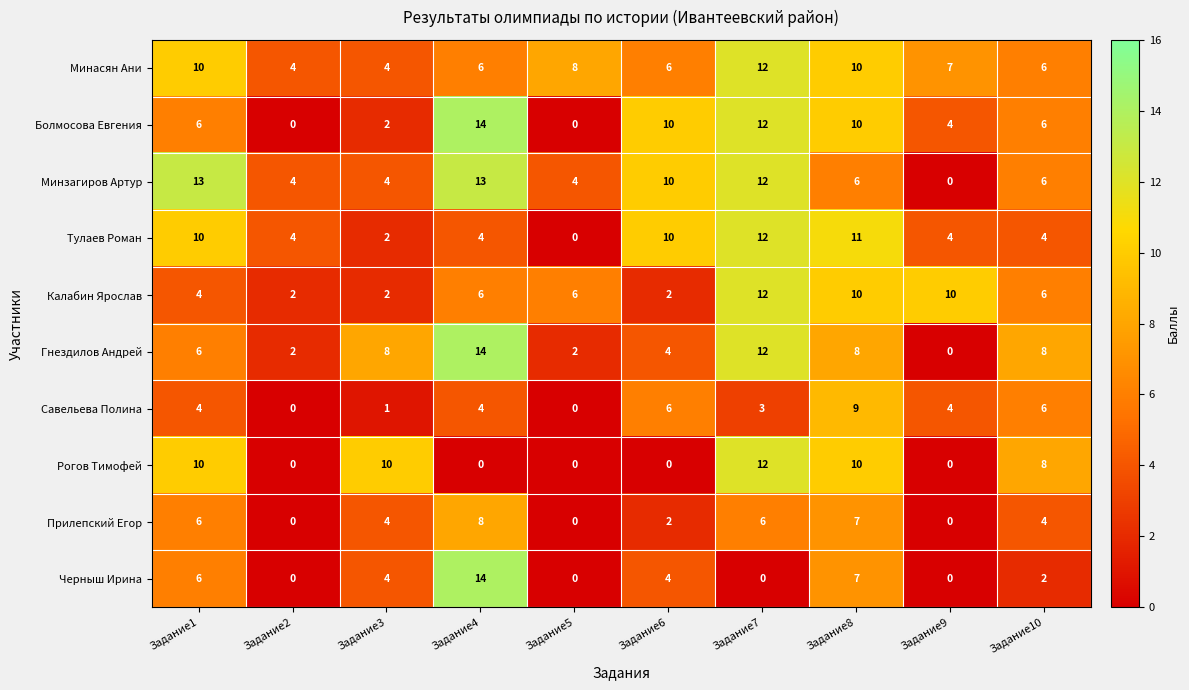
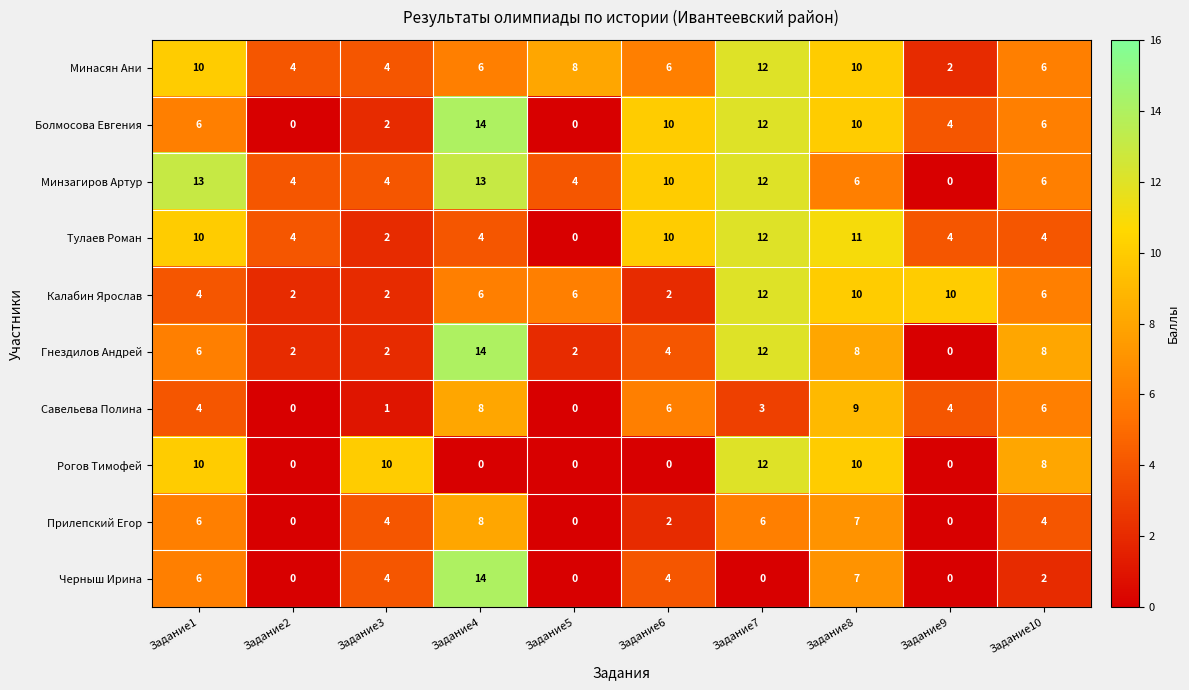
  {
    "Минасян Ани": {
      "Задание1": 10,
      "Задание2": 4,
      "Задание3": 4,
      "Задание4": 6,
      "Задание5": 8,
      "Задание6": 6,
      "Задание7": 12,
      "Задание8": 10,
-     "Задание9": 7,
+     "Задание9": 2,
      "Задание10": 6
    },
    "Болмосова Евгения": {
      "Задание1": 6,
      "Задание2": 0,
      "Задание3": 2,
      "Задание4": 14,
      "Задание5": 0,
      "Задание6": 10,
      "Задание7": 12,
      "Задание8": 10,
      "Задание9": 4,
      "Задание10": 6
    },
    "Минзагиров Артур": {
      "Задание1": 13,
      "Задание2": 4,
      "Задание3": 4,
      "Задание4": 13,
      "Задание5": 4,
      "Задание6": 10,
      "Задание7": 12,
      "Задание8": 6,
      "Задание9": 0,
      "Задание10": 6
    },
    "Тулаев Роман": {
      "Задание1": 10,
      "Задание2": 4,
      "Задание3": 2,
      "Задание4": 4,
      "Задание5": 0,
      "Задание6": 10,
      "Задание7": 12,
      "Задание8": 11,
      "Задание9": 4,
      "Задание10": 4
    },
    "Калабин Ярослав": {
      "Задание1": 4,
      "Задание2": 2,
      "Задание3": 2,
      "Задание4": 6,
      "Задание5": 6,
      "Задание6": 2,
      "Задание7": 12,
      "Задание8": 10,
      "Задание9": 10,
      "Задание10": 6
    },
    "Гнездилов Андрей": {
      "Задание1": 6,
      "Задание2": 2,
-     "Задание3": 8,
+     "Задание3": 2,
      "Задание4": 14,
      "Задание5": 2,
      "Задание6": 4,
      "Задание7": 12,
      "Задание8": 8,
      "Задание9": 0,
      "Задание10": 8
    },
    "Савельева Полина": {
      "Задание1": 4,
      "Задание2": 0,
      "Задание3": 1,
-     "Задание4": 4,
+     "Задание4": 8,
      "Задание5": 0,
      "Задание6": 6,
      "Задание7": 3,
      "Задание8": 9,
      "Задание9": 4,
      "Задание10": 6
    },
    "Рогов Тимофей": {
      "Задание1": 10,
      "Задание2": 0,
      "Задание3": 10,
      "Задание4": 0,
      "Задание5": 0,
      "Задание6": 0,
      "Задание7": 12,
      "Задание8": 10,
      "Задание9": 0,
      "Задание10": 8
    },
    "Прилепский Егор": {
      "Задание1": 6,
      "Задание2": 0,
      "Задание3": 4,
      "Задание4": 8,
      "Задание5": 0,
      "Задание6": 2,
      "Задание7": 6,
      "Задание8": 7,
      "Задание9": 0,
      "Задание10": 4
    },
    "Черныш Ирина": {
      "Задание1": 6,
      "Задание2": 0,
      "Задание3": 4,
      "Задание4": 14,
      "Задание5": 0,
      "Задание6": 4,
      "Задание7": 0,
      "Задание8": 7,
      "Задание9": 0,
      "Задание10": 2
    }
  }
